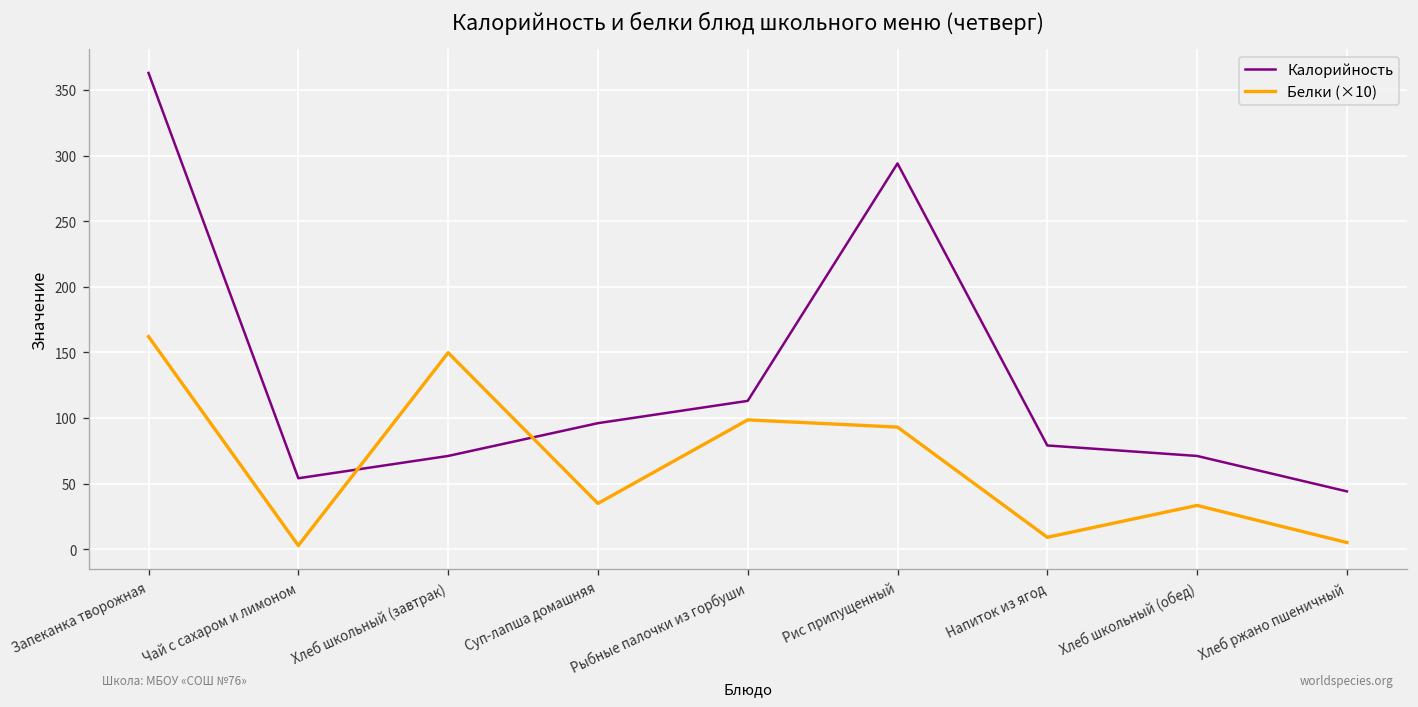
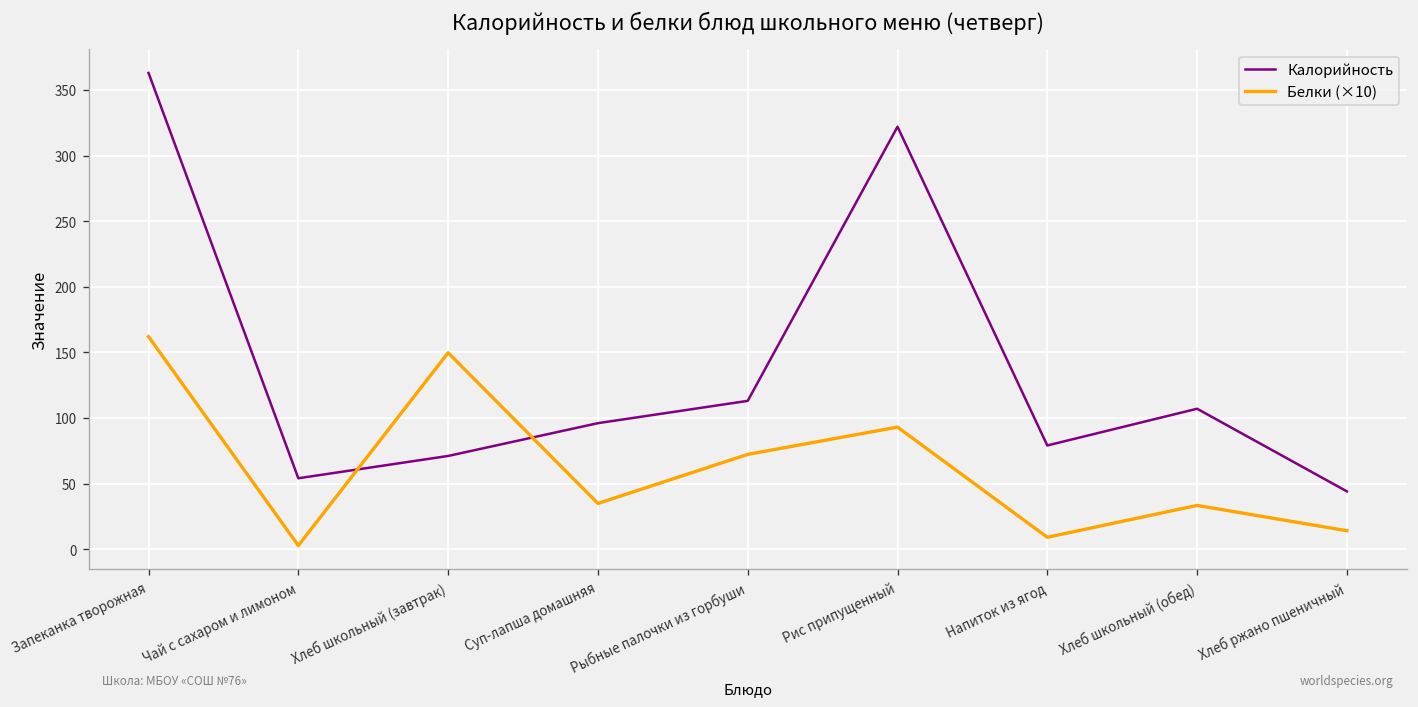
  {
    "Калорийность": {
      "Запеканка творожная": 363,
      "Чай с сахаром и лимоном": 54,
      "Хлеб школьный (завтрак)": 71,
      "Суп-лапша домашняя": 96,
      "Рыбные палочки из горбуши": 113,
-     "Рис припущенный": 294,
+     "Рис припущенный": 322,
      "Напиток из ягод": 79,
-     "Хлеб школьный (обед)": 71,
+     "Хлеб школьный (обед)": 107,
      "Хлеб ржано пшеничный": 44
    },
    "Белки (×10)": {
      "Запеканка творожная": 162,
      "Чай с сахаром и лимоном": 3,
      "Хлеб школьный (завтрак)": 150,
      "Суп-лапша домашняя": 35,
-     "Рыбные палочки из горбуши": 99,
+     "Рыбные палочки из горбуши": 72,
      "Рис припущенный": 93,
      "Напиток из ягод": 9,
      "Хлеб школьный (обед)": 33,
-     "Хлеб ржано пшеничный": 5
+     "Хлеб ржано пшеничный": 14
    }
  }
